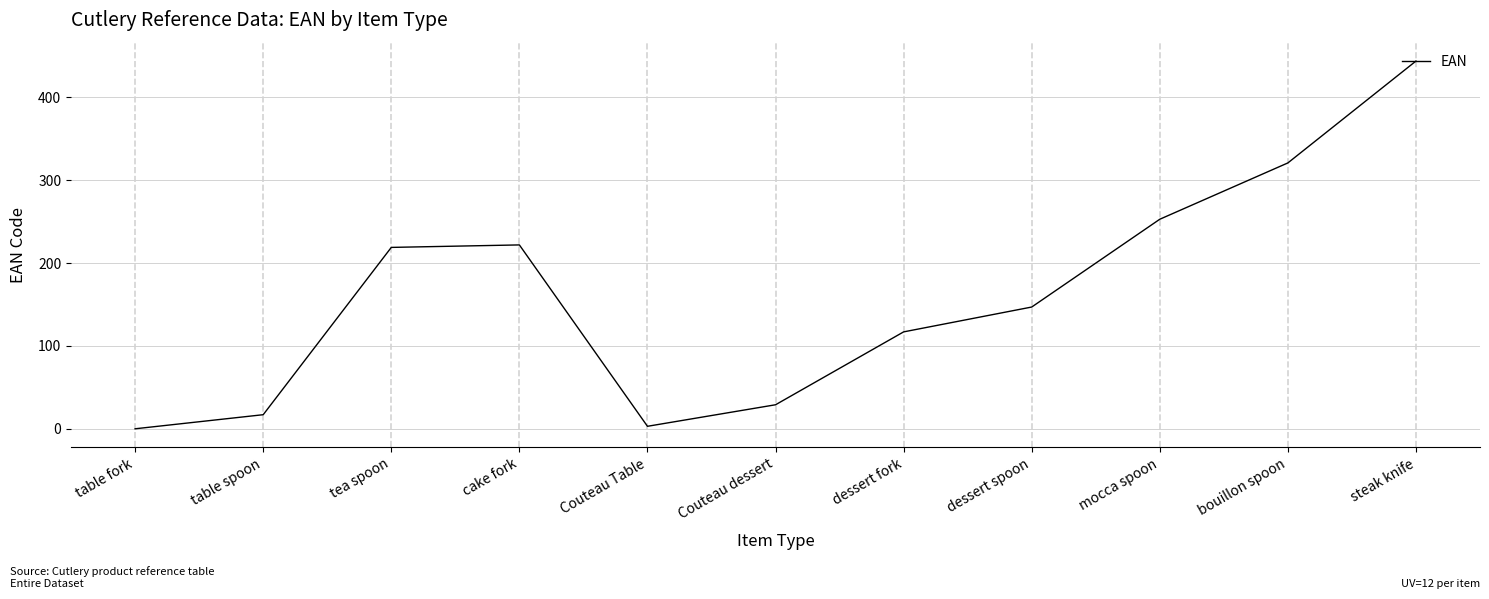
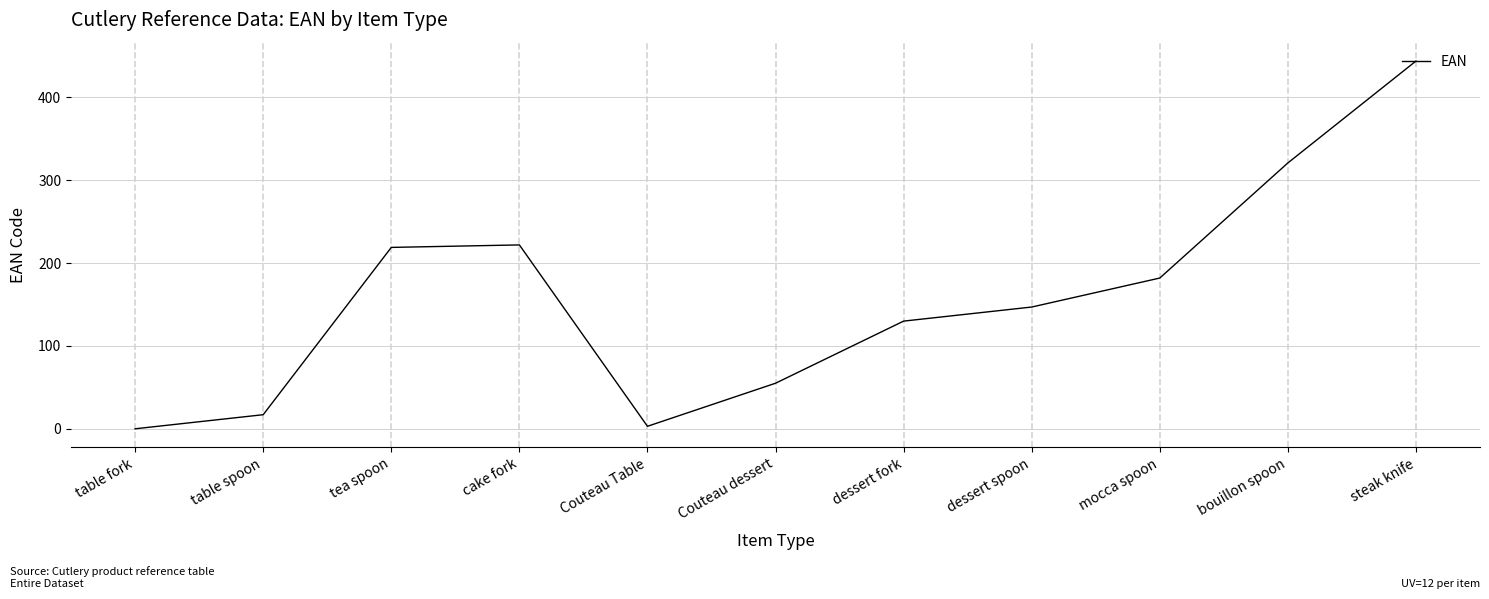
  {
    "table fork": 0,
    "table spoon": 20,
    "tea spoon": 220,
    "cake fork": 220,
    "Couteau Table": 0,
-   "Couteau dessert": 30,
-   "dessert fork": 120,
+   "Couteau dessert": 60,
+   "dessert fork": 130,
    "dessert spoon": 150,
-   "mocca spoon": 250,
+   "mocca spoon": 180,
    "bouillon spoon": 320,
    "steak knife": 440
  }
